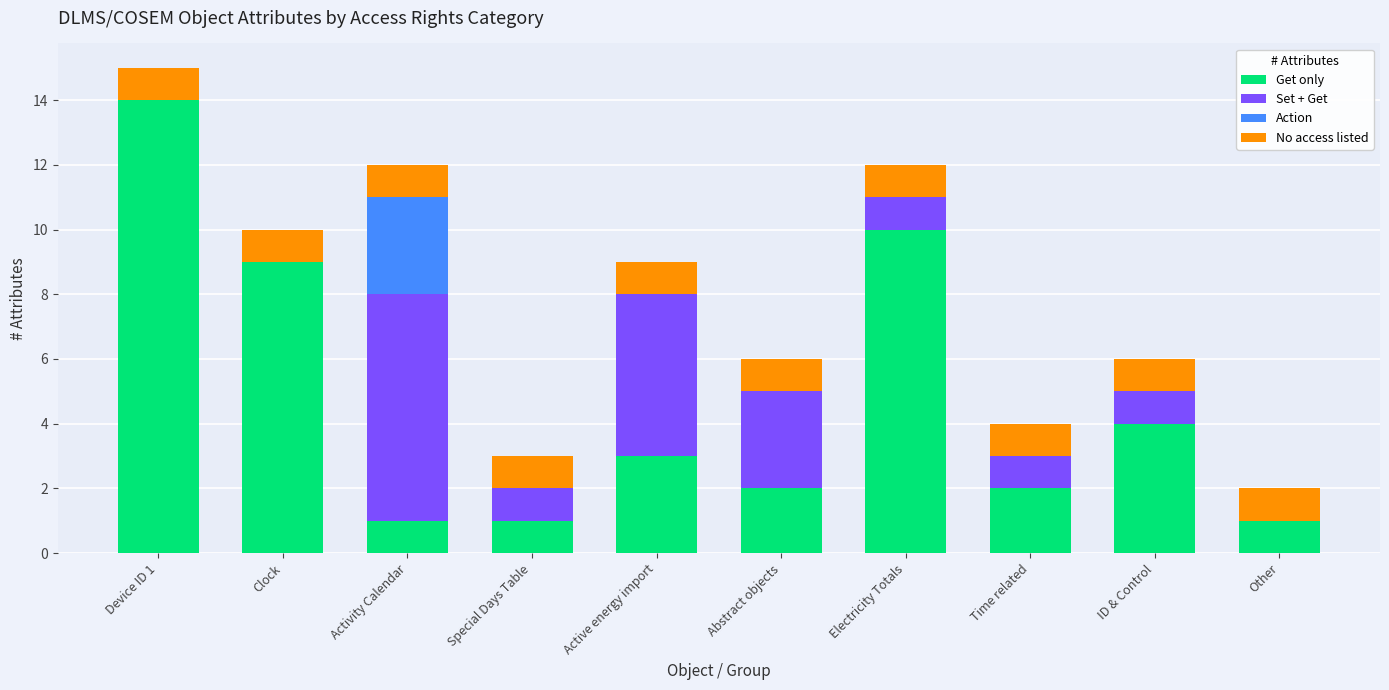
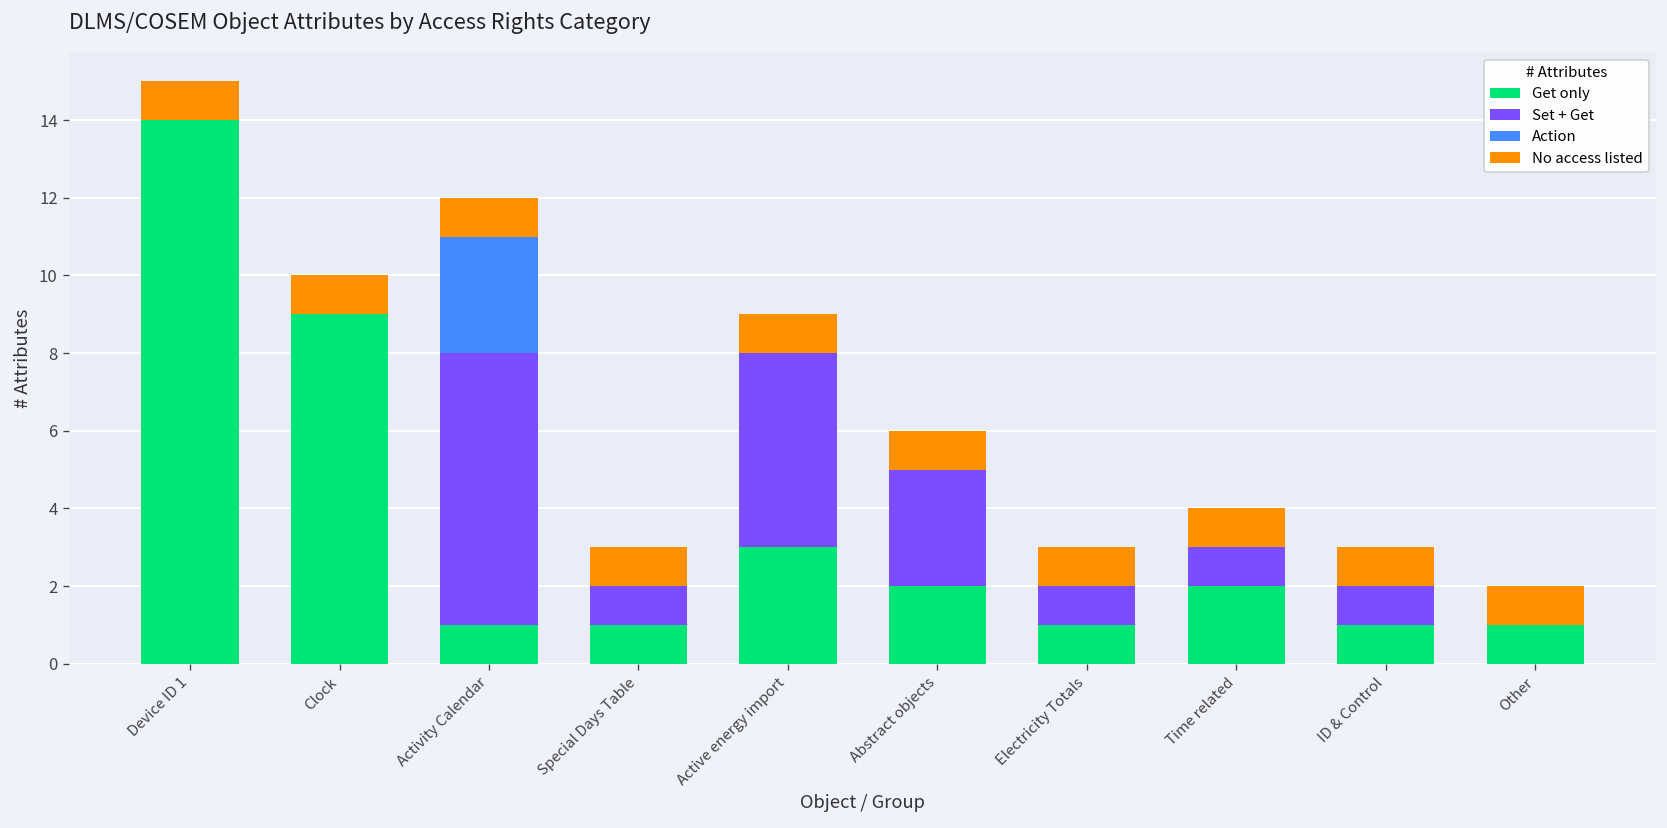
  {
    "Get only": {
      "Device ID 1": 14,
      "Clock": 9,
      "Activity Calendar": 1,
      "Special Days Table": 1,
      "Active energy import": 3,
      "Abstract objects": 2,
-     "Electricity Totals": 10,
+     "Electricity Totals": 1,
      "Time related": 2,
-     "ID & Control": 4,
+     "ID & Control": 1,
      "Other": 1
    },
    "Set + Get": {
      "Device ID 1": 0,
      "Clock": 0,
      "Activity Calendar": 7,
      "Special Days Table": 1,
      "Active energy import": 5,
      "Abstract objects": 3,
      "Electricity Totals": 1,
      "Time related": 1,
      "ID & Control": 1,
      "Other": 0
    },
    "Action": {
      "Device ID 1": 0,
      "Clock": 0,
      "Activity Calendar": 3,
      "Special Days Table": 0,
      "Active energy import": 0,
      "Abstract objects": 0,
      "Electricity Totals": 0,
      "Time related": 0,
      "ID & Control": 0,
      "Other": 0
    },
    "No access listed": {
      "Device ID 1": 1,
      "Clock": 1,
      "Activity Calendar": 1,
      "Special Days Table": 1,
      "Active energy import": 1,
      "Abstract objects": 1,
      "Electricity Totals": 1,
      "Time related": 1,
      "ID & Control": 1,
      "Other": 1
    }
  }
